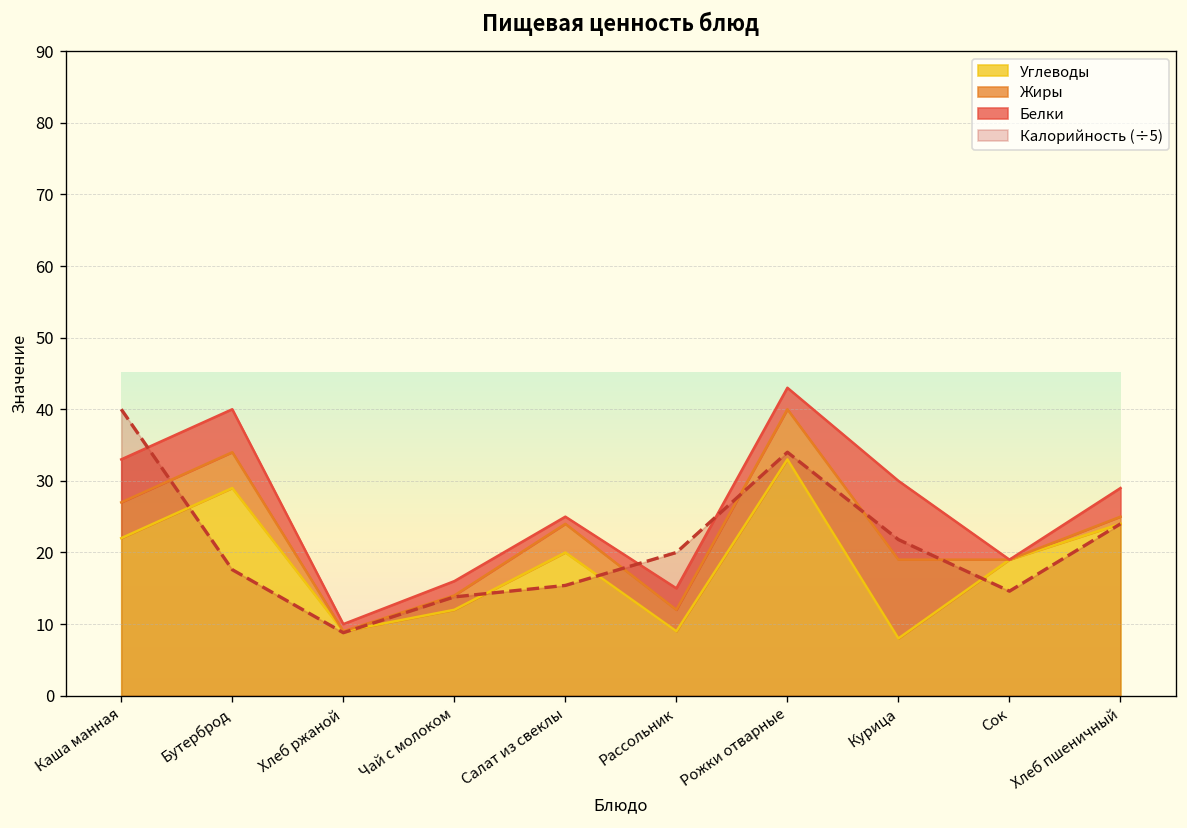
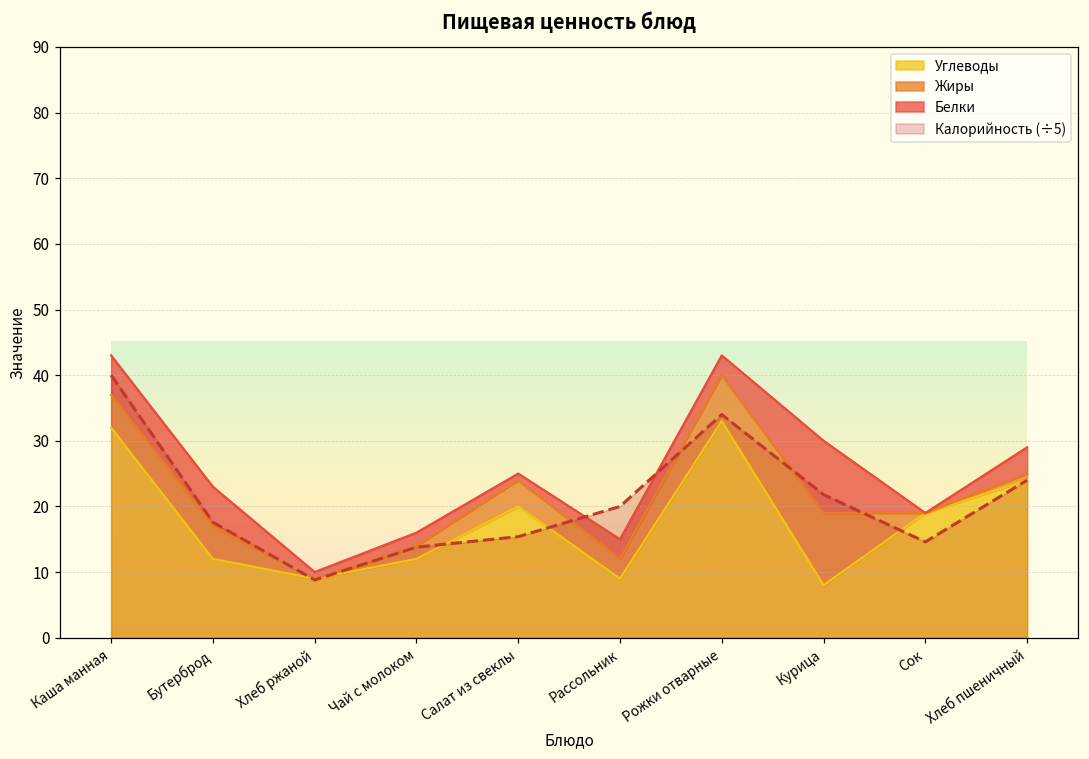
  {
    "Углеводы": {
-     "Каша манная": 22,
-     "Бутерброд": 29,
+     "Каша манная": 32,
+     "Бутерброд": 12,
      "Чай с молоком": 12,
      "Салат из свеклы": 20,
      "Рассольник": 9,
      "Рожки отварные": 33,
      "Курица": 8
    }
  }
